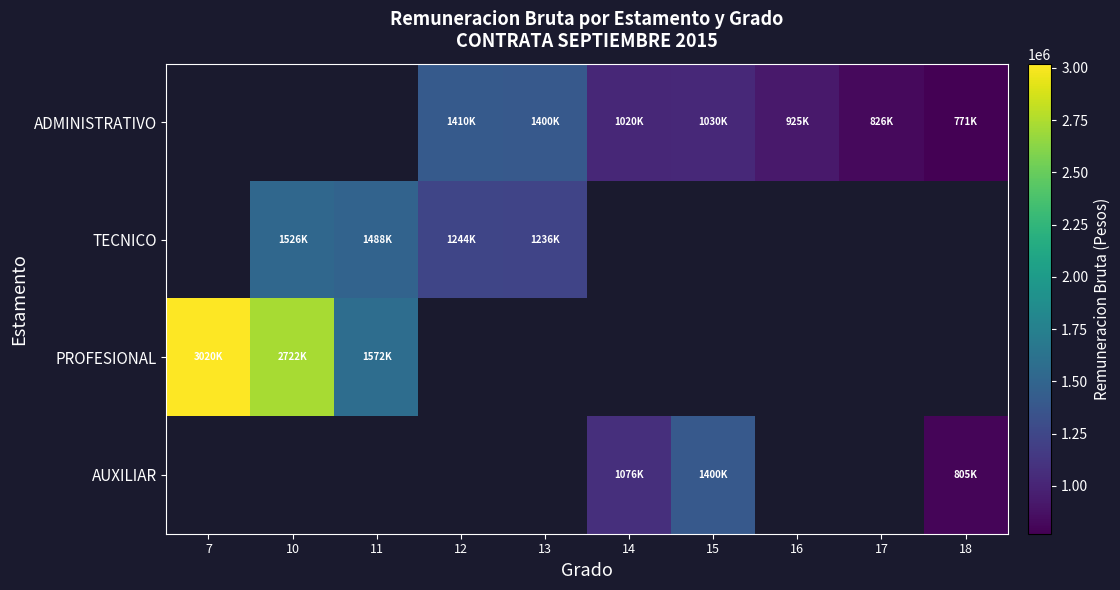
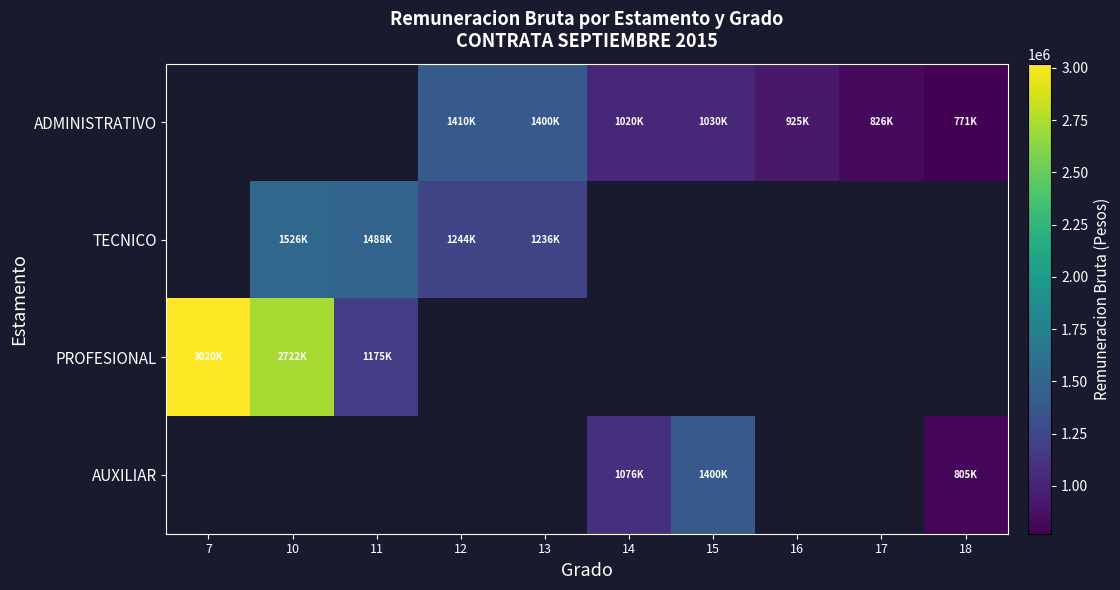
  {
    "ADMINISTRATIVO": {
      "12": "1410K",
      "13": "1400K",
      "14": "1020K",
      "15": "1030K",
      "16": "925K",
      "17": "826K",
      "18": "771K"
    },
    "TECNICO": {
      "10": "1526K",
      "11": "1488K",
      "12": "1244K",
      "13": "1236K"
    },
    "PROFESIONAL": {
      "7": "3020K",
      "10": "2722K",
-     "11": "1572K"
+     "11": "1175K"
    },
    "AUXILIAR": {
      "14": "1076K",
      "15": "1400K",
      "18": "805K"
    }
  }
